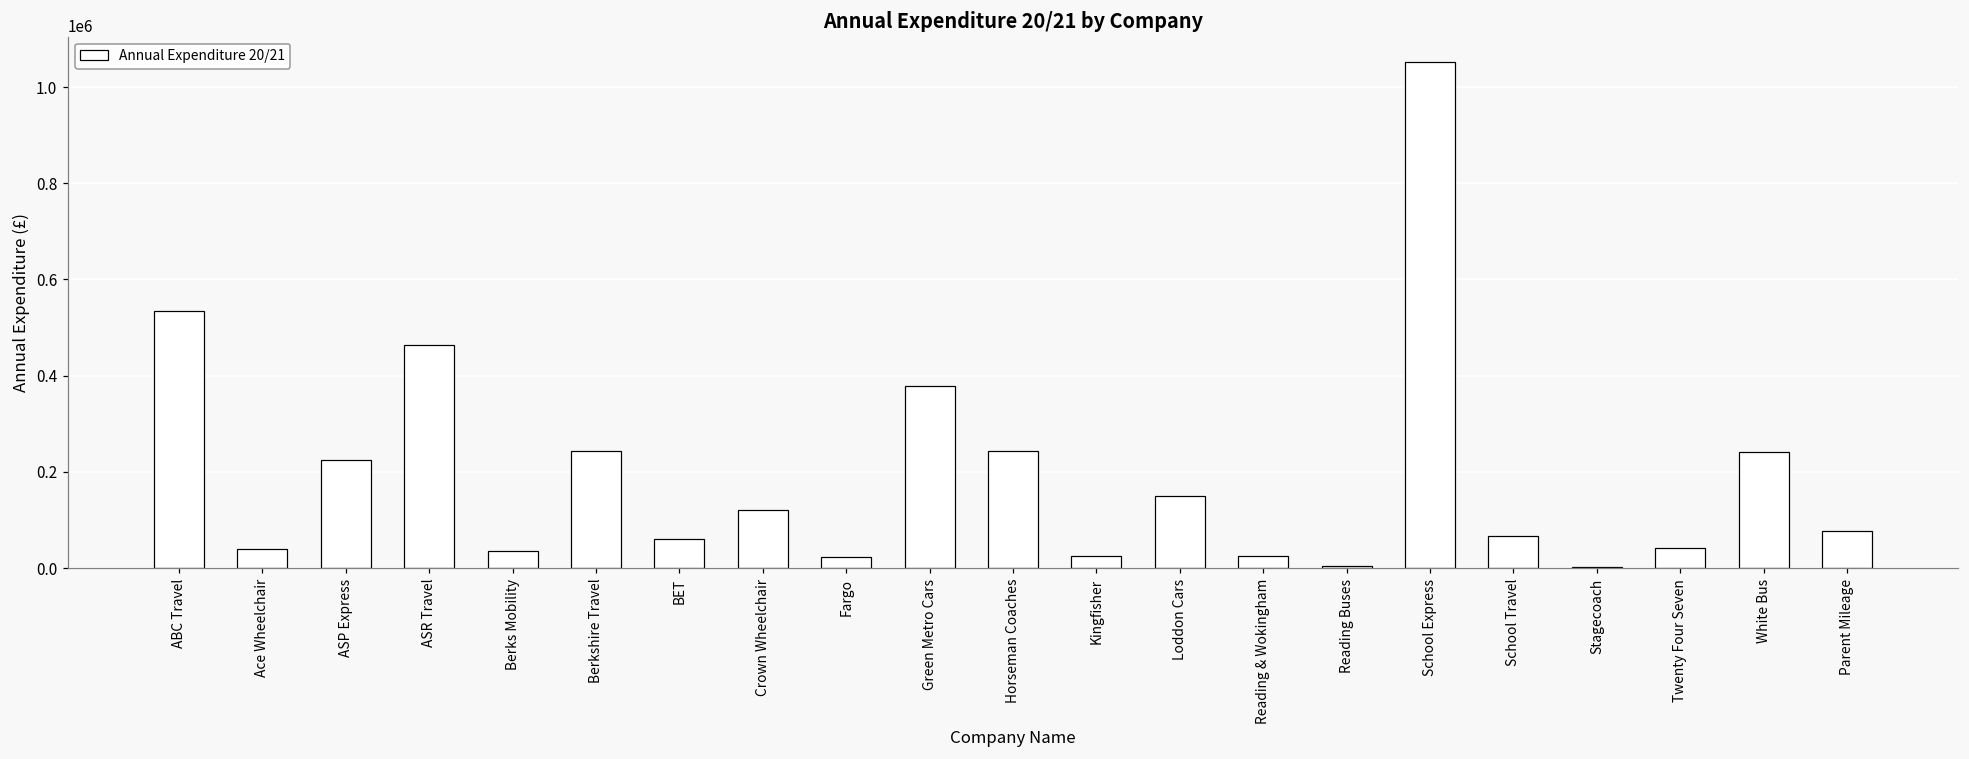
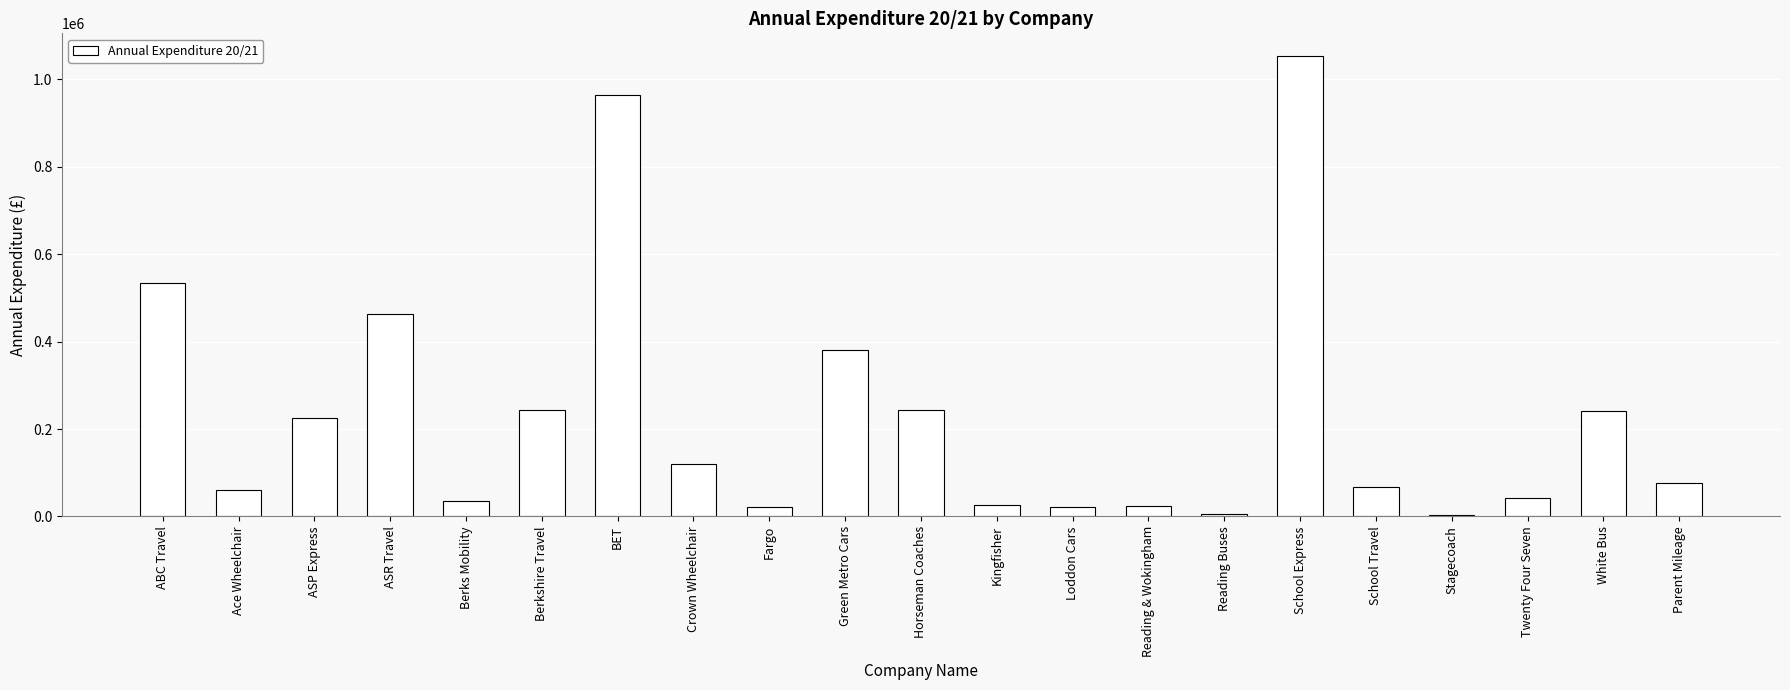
  {
    "ABC Travel": 530000,
-   "Ace Wheelchair": 40000,
+   "Ace Wheelchair": 60000,
    "ASP Express": 220000,
    "ASR Travel": 460000,
    "Berks Mobility": 40000,
    "Berkshire Travel": 240000,
-   "BET": 60000,
+   "BET": 960000,
    "Crown Wheelchair": 120000,
    "Fargo": 20000,
    "Green Metro Cars": 380000,
    "Horseman Coaches": 240000,
    "Kingfisher": 30000,
-   "Loddon Cars": 150000,
+   "Loddon Cars": 20000,
    "Reading & Wokingham": 20000,
    "School Express": 1050000,
    "School Travel": 70000,
    "Twenty Four Seven": 40000,
    "White Bus": 240000,
    "Parent Mileage": 80000
  }
